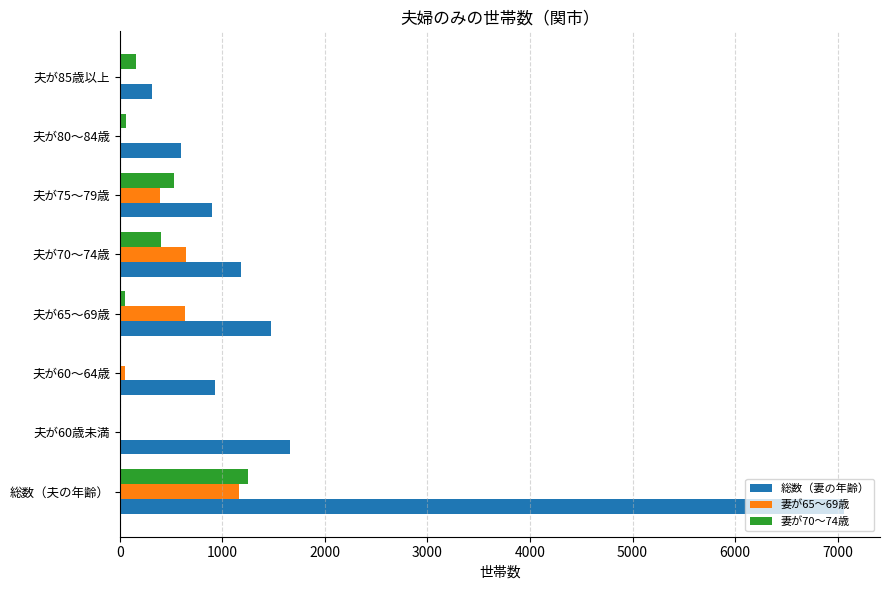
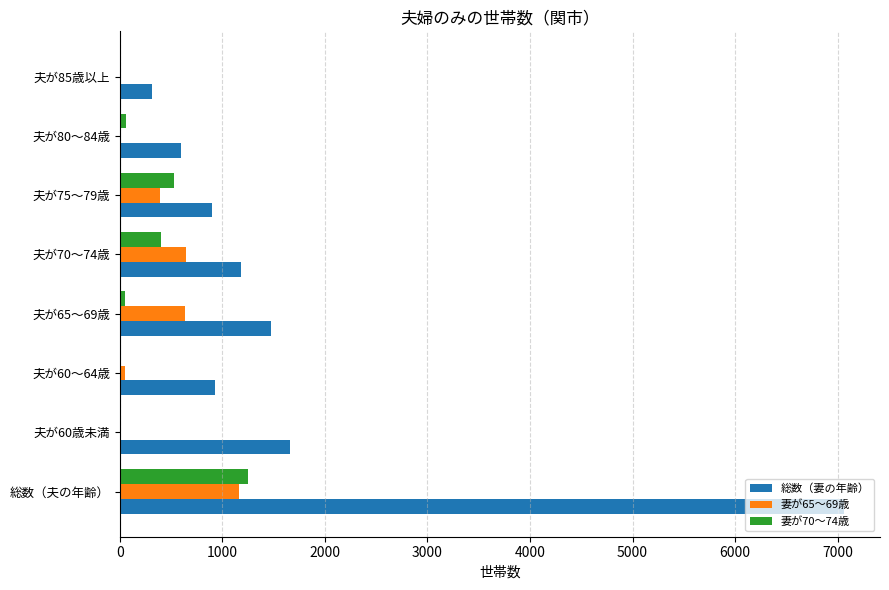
  {
    "総数（妻の年齢）": {
      "夫が85歳以上": 320,
      "夫が80～84歳": 590,
      "夫が75～79歳": 900,
      "夫が70～74歳": 1180,
      "夫が65～69歳": 1470,
      "夫が60～64歳": 930,
      "夫が60歳未満": 1660
    },
    "妻が65～69歳": {
      "夫が75～79歳": 390,
      "夫が70～74歳": 650,
      "夫が65～69歳": 640,
      "夫が60～64歳": 50,
      "総数（夫の年齢）": 1170
    },
    "妻が70～74歳": {
-     "夫が85歳以上": 160,
+     "夫が85歳以上": 10,
      "夫が80～84歳": 60,
      "夫が75～79歳": 530,
      "夫が70～74歳": 400,
      "夫が65～69歳": 50,
      "総数（夫の年齢）": 1250
    }
  }
